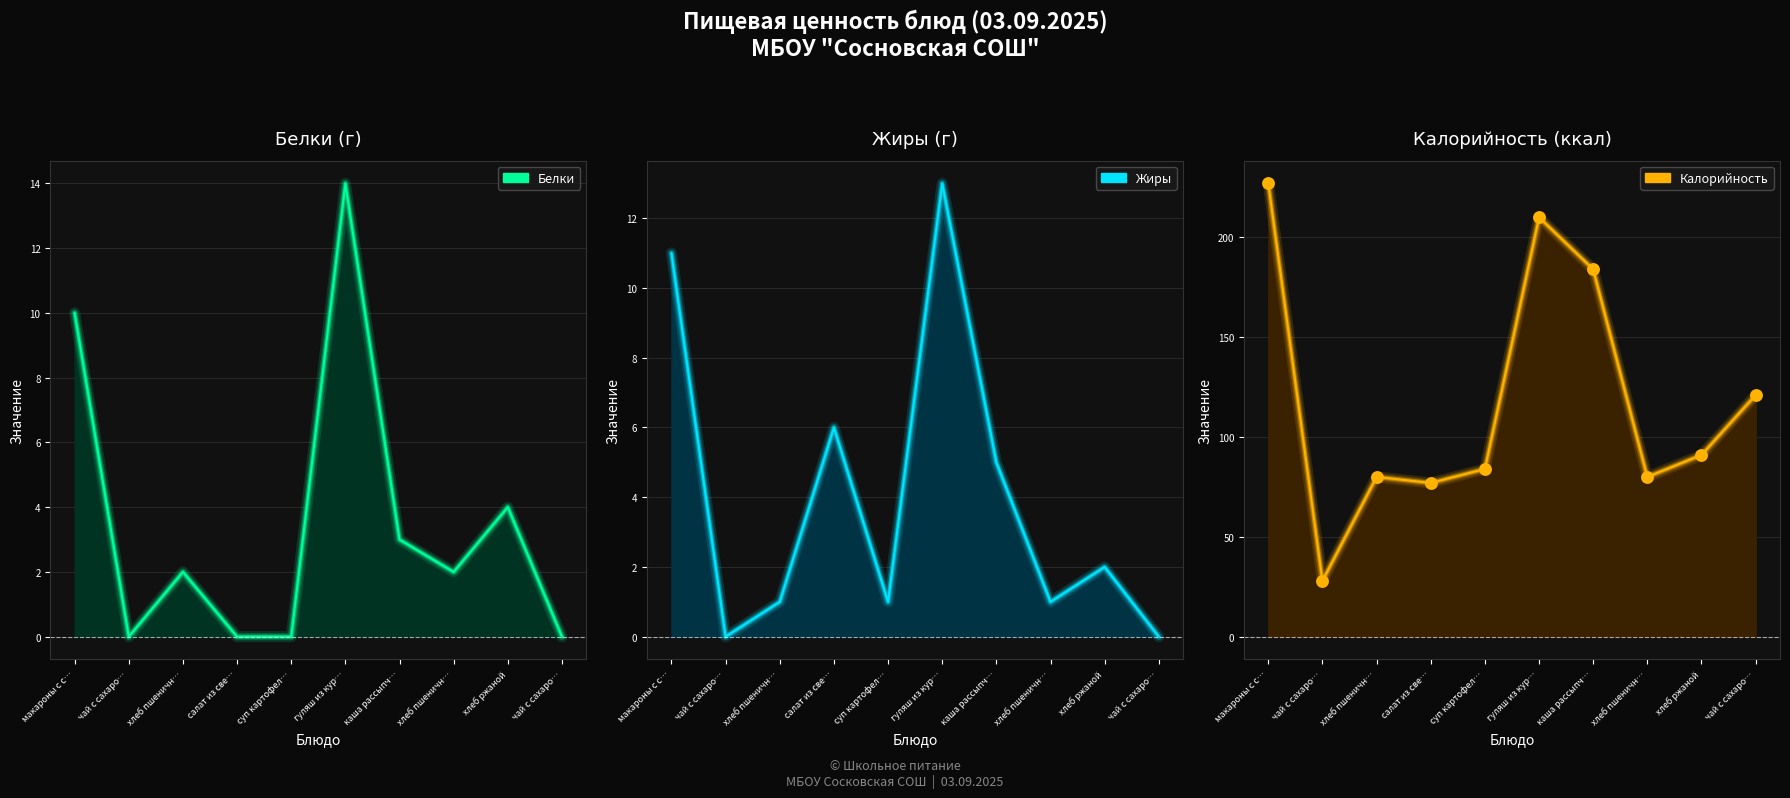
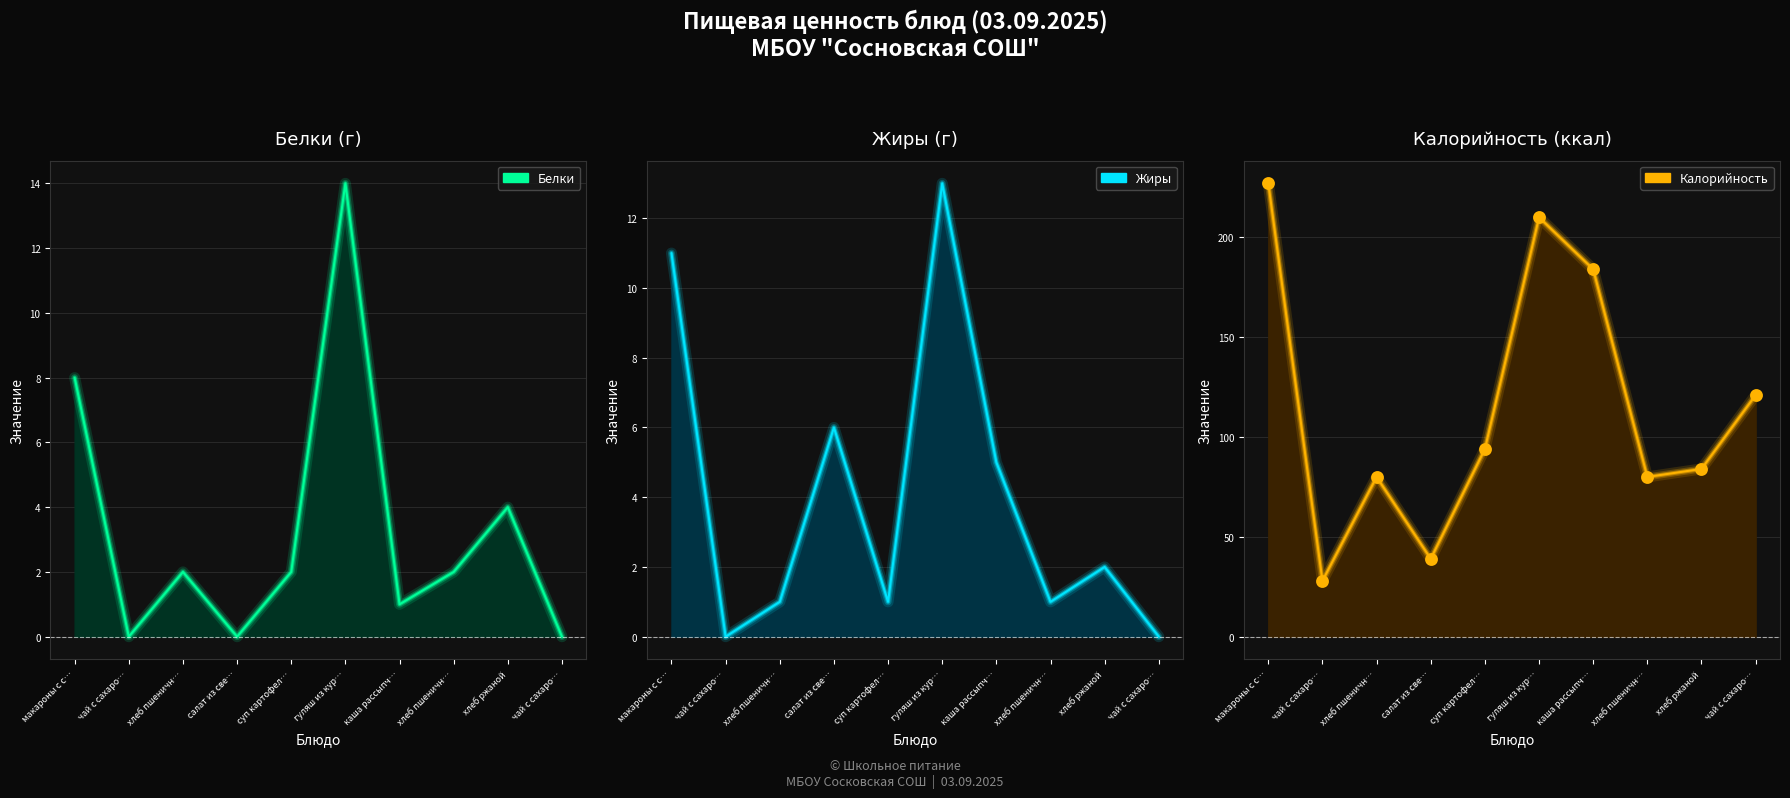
  {
    "Белки (г)": {
-     "макароны с с…": 10,
+     "макароны с с…": 8,
      "салат из све…": 0,
-     "суп картофел…": 0,
+     "суп картофел…": 2,
      "гуляш из кур…": 14,
-     "каша рассыпч…": 3,
+     "каша рассыпч…": 1,
      "хлеб ржаной": 4
    },
    "Жиры (г)": {
      "макароны с с…": 11.0,
      "салат из све…": 6.0,
      "суп картофел…": 1.0,
      "гуляш из кур…": 13.0,
      "каша рассыпч…": 5.0,
      "хлеб ржаной": 2.0
    },
    "Калорийность (ккал)": {
      "макароны с с…": 227,
-     "салат из све…": 77,
-     "суп картофел…": 84,
+     "салат из све…": 39,
+     "суп картофел…": 94,
      "гуляш из кур…": 210,
      "каша рассыпч…": 184,
-     "хлеб ржаной": 91
+     "хлеб ржаной": 84
    }
  }
